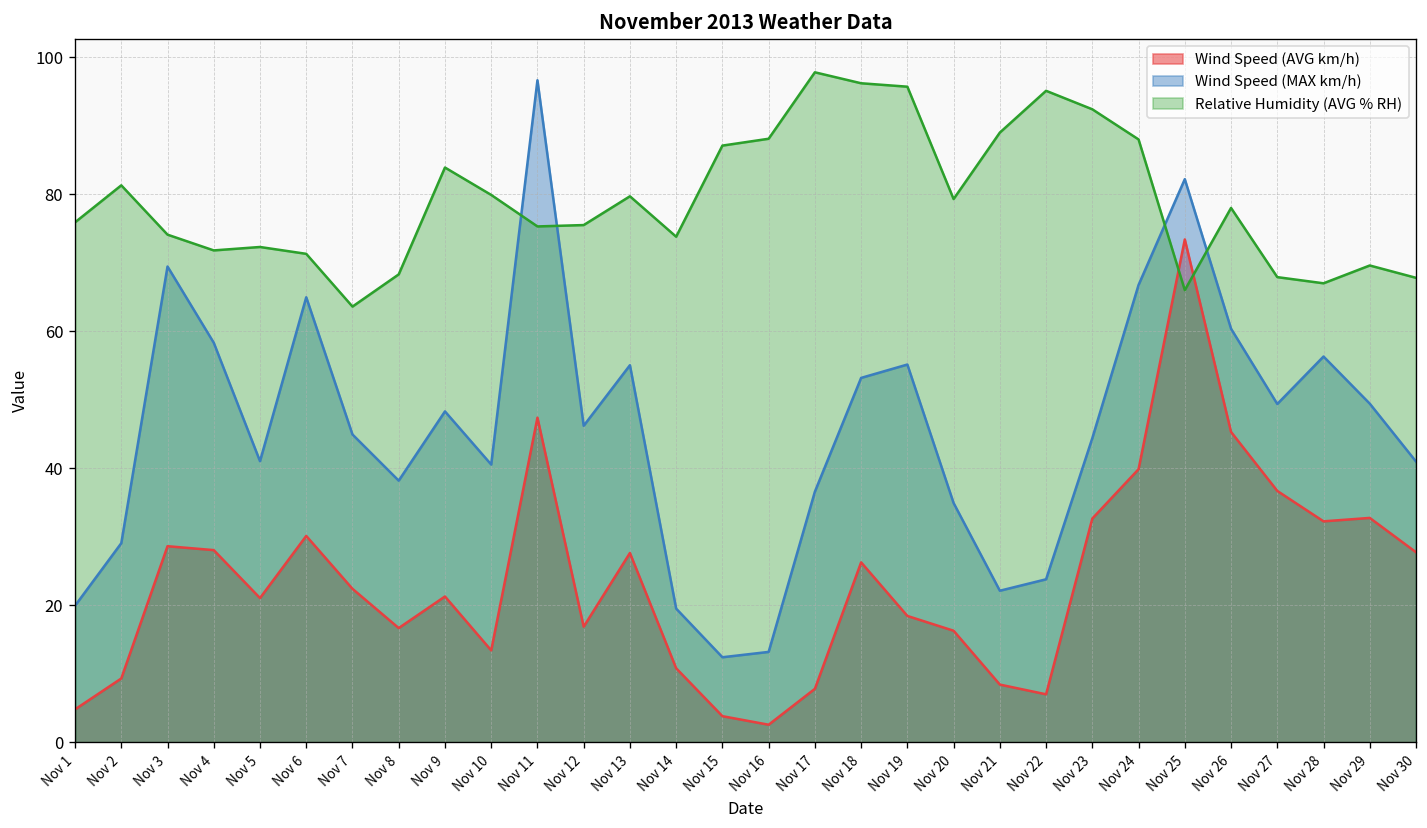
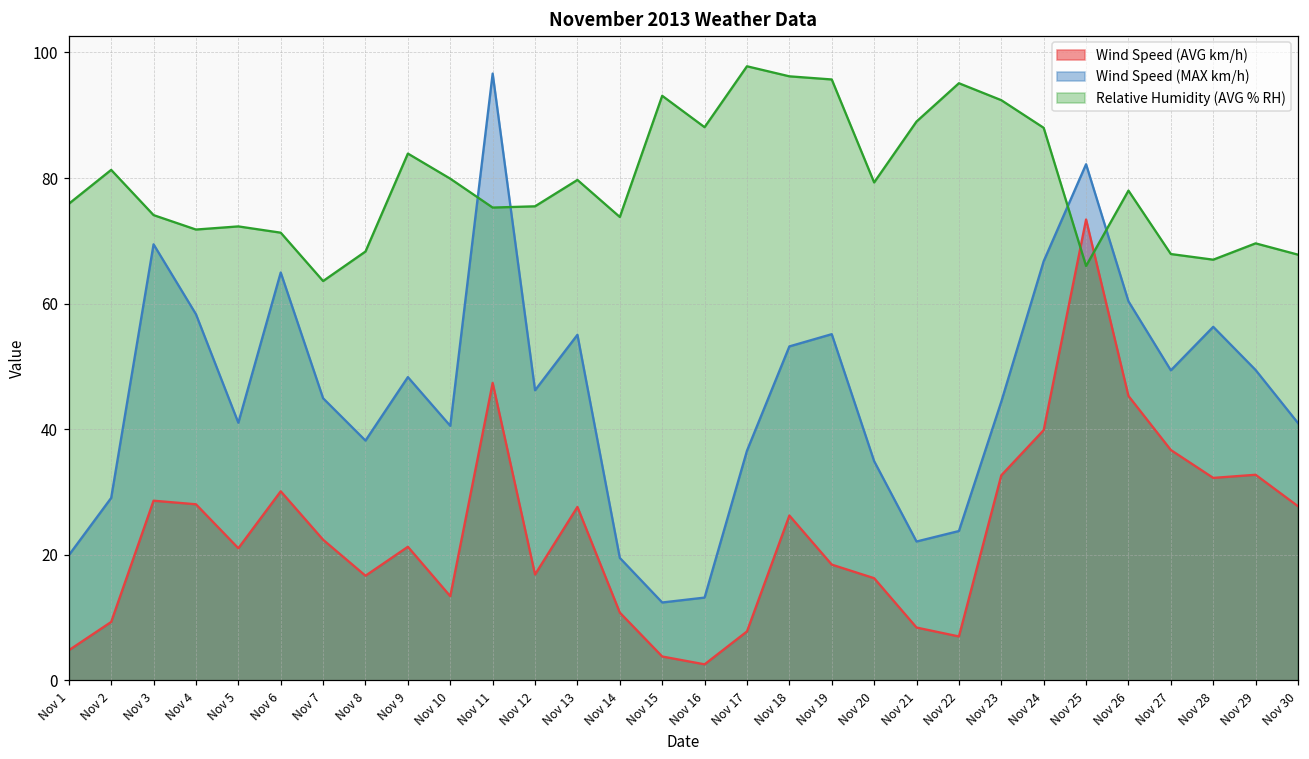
  {
    "Wind Speed (AVG km/h)": {
      "Nov 1": 5,
      "Nov 2": 9,
      "Nov 3": 29,
      "Nov 4": 28,
      "Nov 5": 21,
      "Nov 6": 30,
      "Nov 7": 22,
      "Nov 8": 17,
      "Nov 9": 21,
      "Nov 10": 13,
      "Nov 11": 47,
      "Nov 12": 17,
      "Nov 13": 28,
      "Nov 14": 11,
      "Nov 15": 4,
      "Nov 16": 3,
      "Nov 17": 8,
      "Nov 18": 26,
      "Nov 19": 18,
      "Nov 20": 16,
      "Nov 21": 8,
      "Nov 22": 7,
      "Nov 23": 33,
      "Nov 24": 40,
      "Nov 25": 73,
      "Nov 26": 45,
      "Nov 27": 37,
      "Nov 28": 32,
      "Nov 29": 33,
      "Nov 30": 28
    },
    "Wind Speed (MAX km/h)": {
      "Nov 1": 20,
      "Nov 2": 29,
      "Nov 3": 69,
      "Nov 4": 58,
      "Nov 5": 41,
      "Nov 6": 65,
      "Nov 7": 45,
      "Nov 8": 38,
      "Nov 9": 48,
      "Nov 10": 41,
      "Nov 11": 97,
      "Nov 12": 46,
      "Nov 13": 55,
      "Nov 14": 20,
      "Nov 15": 12,
      "Nov 16": 13,
      "Nov 17": 37,
      "Nov 18": 53,
      "Nov 19": 55,
      "Nov 20": 35,
      "Nov 21": 22,
      "Nov 22": 24,
      "Nov 23": 44,
      "Nov 24": 67,
      "Nov 25": 82,
      "Nov 26": 60,
      "Nov 27": 49,
      "Nov 28": 56,
      "Nov 29": 49,
      "Nov 30": 41
    },
    "Relative Humidity (AVG % RH)": {
      "Nov 1": 76,
      "Nov 2": 81,
      "Nov 3": 74,
      "Nov 4": 72,
      "Nov 5": 72,
      "Nov 6": 71,
      "Nov 7": 64,
      "Nov 8": 68,
      "Nov 9": 84,
      "Nov 10": 80,
      "Nov 11": 75,
      "Nov 12": 76,
      "Nov 13": 80,
      "Nov 14": 74,
-     "Nov 15": 87,
+     "Nov 15": 93,
      "Nov 16": 88,
      "Nov 17": 98,
      "Nov 18": 96,
      "Nov 19": 96,
      "Nov 20": 79,
      "Nov 21": 89,
      "Nov 22": 95,
      "Nov 23": 92,
      "Nov 24": 88,
      "Nov 25": 66,
      "Nov 26": 78,
      "Nov 27": 68,
      "Nov 28": 67,
      "Nov 29": 70,
      "Nov 30": 68
    }
  }
